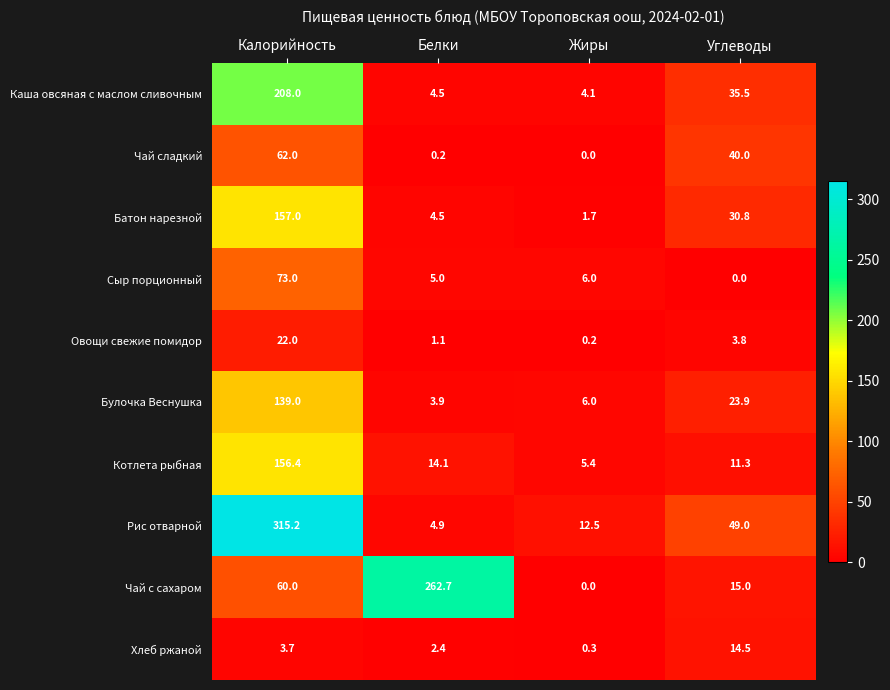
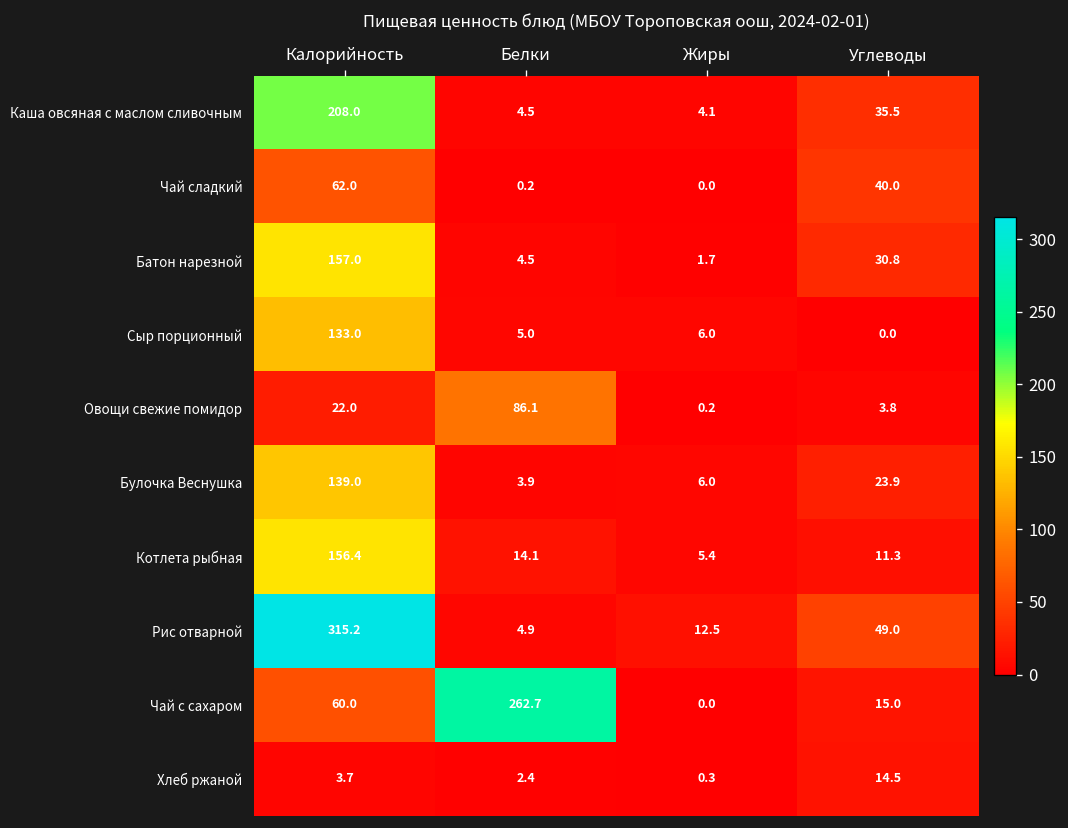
  {
    "Каша овсяная с маслом сливочным": {
      "Калорийность": 208.0,
      "Белки": 4.5,
      "Жиры": 4.1,
      "Углеводы": 35.5
    },
    "Чай сладкий": {
      "Калорийность": 62.0,
      "Белки": 0.2,
      "Жиры": 0.0,
      "Углеводы": 40.0
    },
    "Батон нарезной": {
      "Калорийность": 157.0,
      "Белки": 4.5,
      "Жиры": 1.7,
      "Углеводы": 30.8
    },
    "Сыр порционный": {
-     "Калорийность": 73.0,
+     "Калорийность": 133.0,
      "Белки": 5.0,
      "Жиры": 6.0,
      "Углеводы": 0.0
    },
    "Овощи свежие помидор": {
      "Калорийность": 22.0,
-     "Белки": 1.1,
+     "Белки": 86.1,
      "Жиры": 0.2,
      "Углеводы": 3.8
    },
    "Булочка Веснушка": {
      "Калорийность": 139.0,
      "Белки": 3.9,
      "Жиры": 6.0,
      "Углеводы": 23.9
    },
    "Котлета рыбная": {
      "Калорийность": 156.4,
      "Белки": 14.1,
      "Жиры": 5.4,
      "Углеводы": 11.3
    },
    "Рис отварной": {
      "Калорийность": 315.2,
      "Белки": 4.9,
      "Жиры": 12.5,
      "Углеводы": 49.0
    },
    "Чай с сахаром": {
      "Калорийность": 60.0,
      "Белки": 262.7,
      "Жиры": 0.0,
      "Углеводы": 15.0
    },
    "Хлеб ржаной": {
      "Калорийность": 3.7,
      "Белки": 2.4,
      "Жиры": 0.3,
      "Углеводы": 14.5
    }
  }
